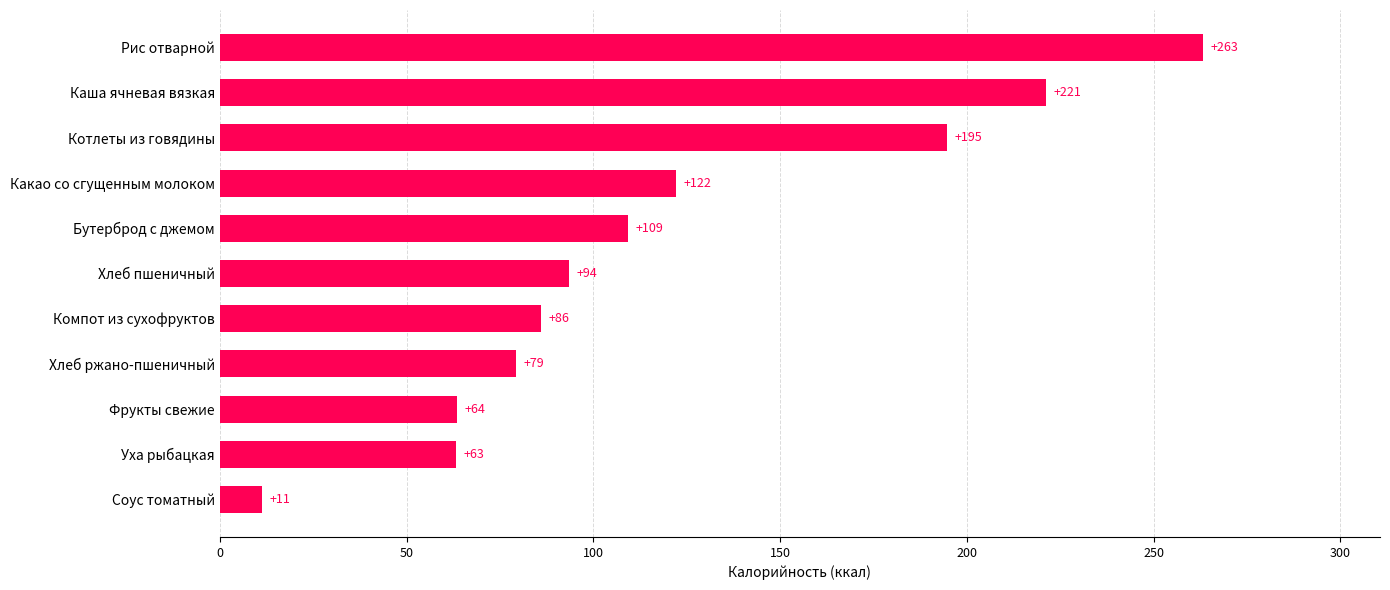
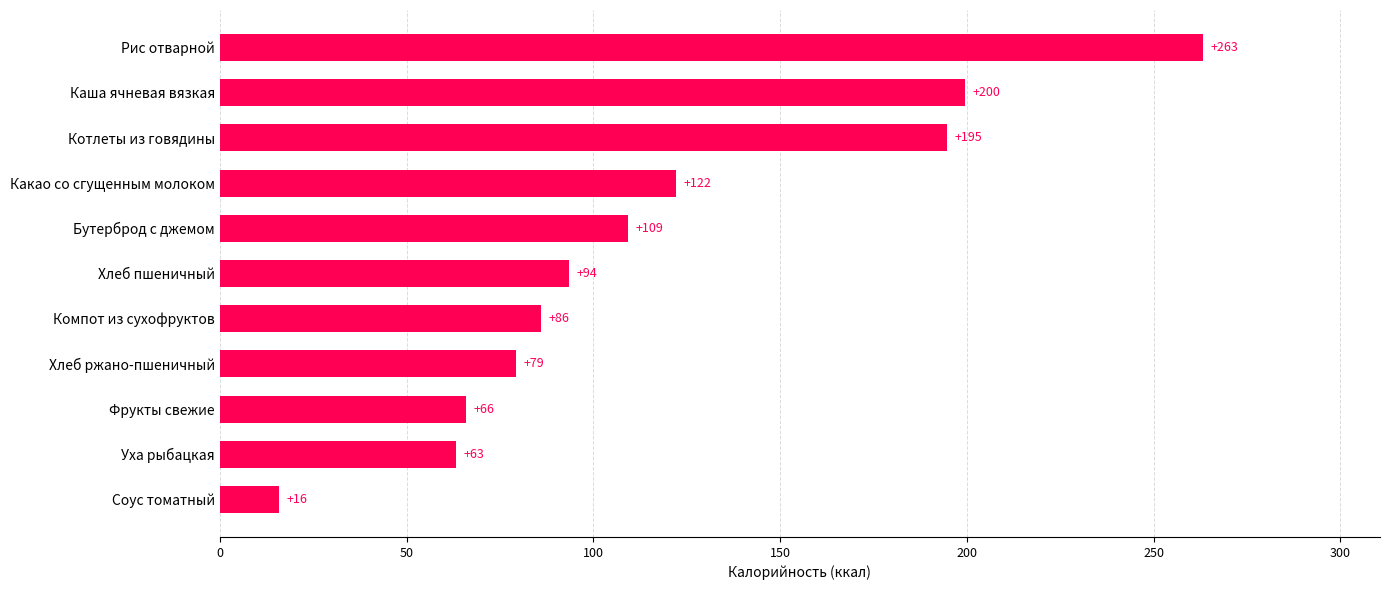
  {
    "Рис отварной": "+263",
-   "Каша ячневая вязкая": "+221",
+   "Каша ячневая вязкая": "+200",
    "Котлеты из говядины": "+195",
    "Какао со сгущенным молоком": "+122",
    "Бутерброд с джемом": "+109",
    "Хлеб пшеничный": "+94",
    "Компот из сухофруктов": "+86",
    "Хлеб ржано-пшеничный": "+79",
-   "Фрукты свежие": "+64",
+   "Фрукты свежие": "+66",
    "Уха рыбацкая": "+63",
-   "Соус томатный": "+11"
+   "Соус томатный": "+16"
  }
